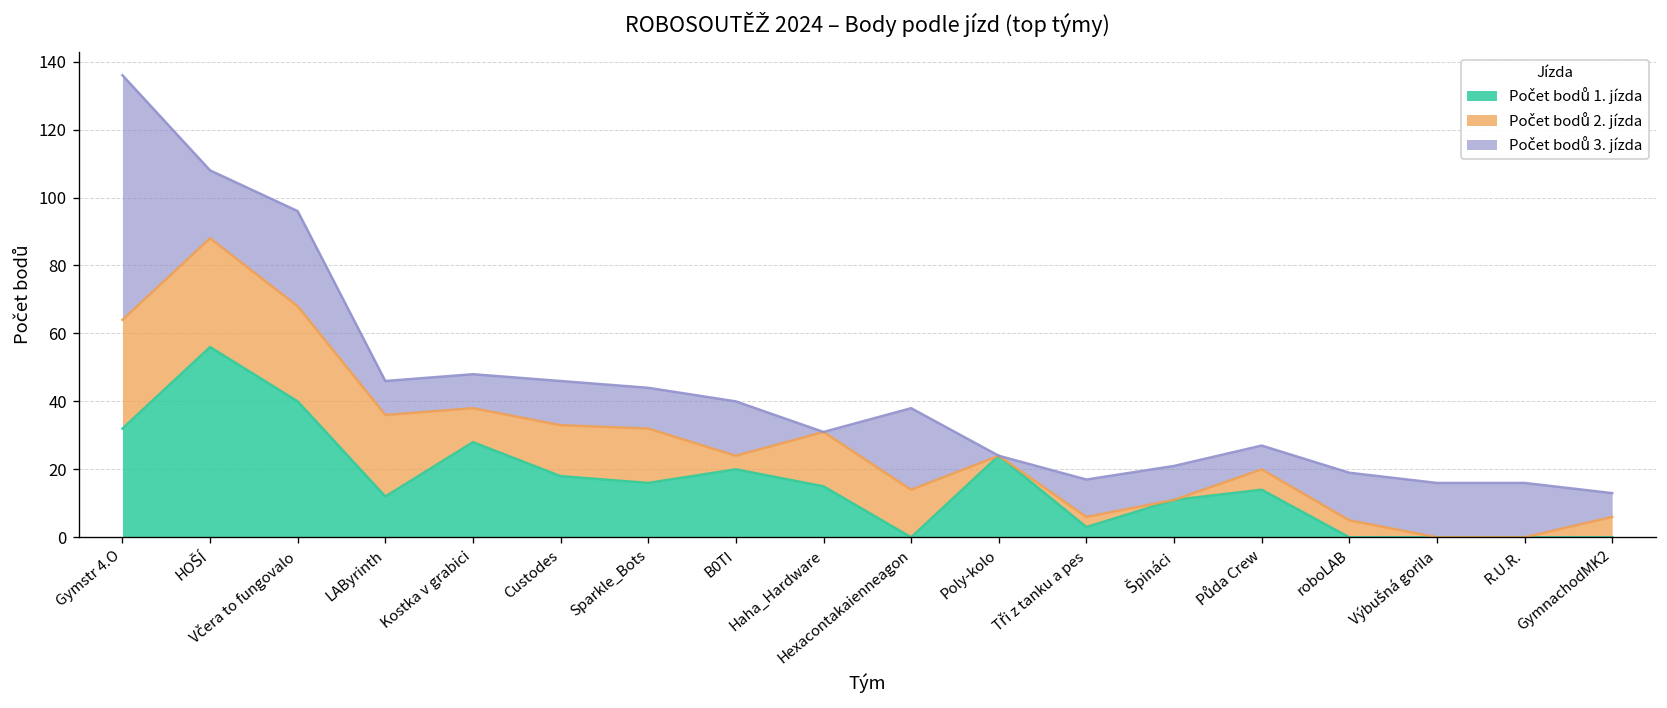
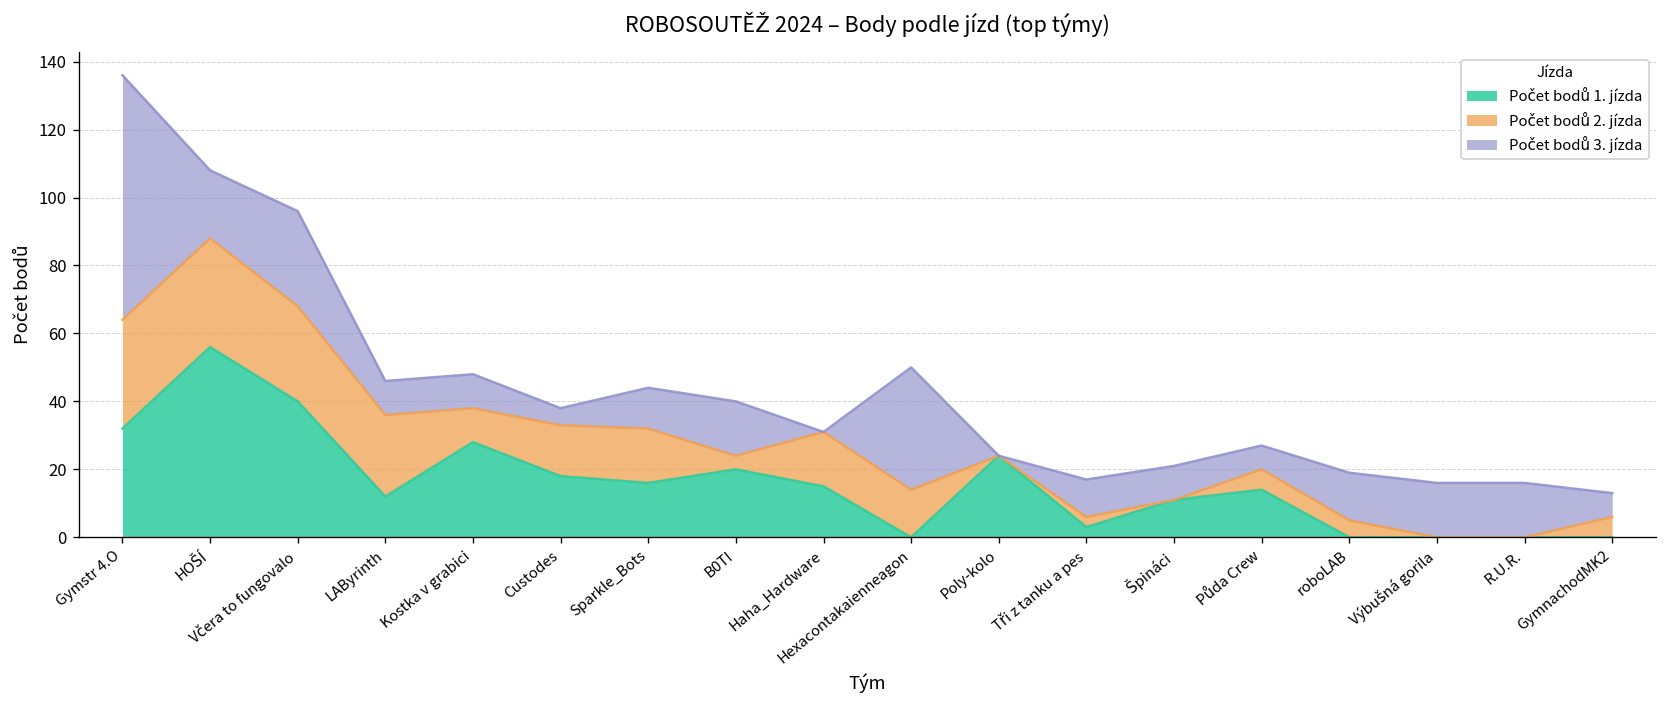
  {
    "Počet bodů 1. jízda": {
      "Gymstr 4.O": 32,
      "HOŠÍ": 56,
      "Včera to fungovalo": 40,
      "LAByrinth": 12,
      "Kostka v grabici": 28,
      "Custodes": 18,
      "Sparkle_Bots": 16,
      "B0TI": 20,
      "Haha_Hardware": 15,
      "Hexacontakaienneagon": 0,
      "Tři z tanku a pes": 3,
      "Půda Crew": 14,
      "roboLAB": 0,
      "GymnachodMK2": 0
    },
    "Počet bodů 2. jízda": {
      "Gymstr 4.O": 32,
      "HOŠÍ": 32,
      "Včera to fungovalo": 28,
      "LAByrinth": 24,
      "Kostka v grabici": 10,
      "Custodes": 15,
      "Sparkle_Bots": 16,
      "B0TI": 4,
      "Hexacontakaienneagon": 14,
      "Tři z tanku a pes": 3,
      "Půda Crew": 6,
      "roboLAB": 5,
      "GymnachodMK2": 6
    },
    "Počet bodů 3. jízda": {
      "Gymstr 4.O": 72,
      "HOŠÍ": 20,
      "Včera to fungovalo": 28,
      "LAByrinth": 10,
      "Kostka v grabici": 10,
-     "Custodes": 13,
+     "Custodes": 5,
      "Sparkle_Bots": 12,
      "B0TI": 16,
-     "Hexacontakaienneagon": 24,
+     "Hexacontakaienneagon": 36,
      "Tři z tanku a pes": 11,
      "Špináci": 10,
      "Půda Crew": 7,
      "roboLAB": 14,
      "Výbušná gorila": 16,
      "R.U.R.": 16,
      "GymnachodMK2": 7
    }
  }
